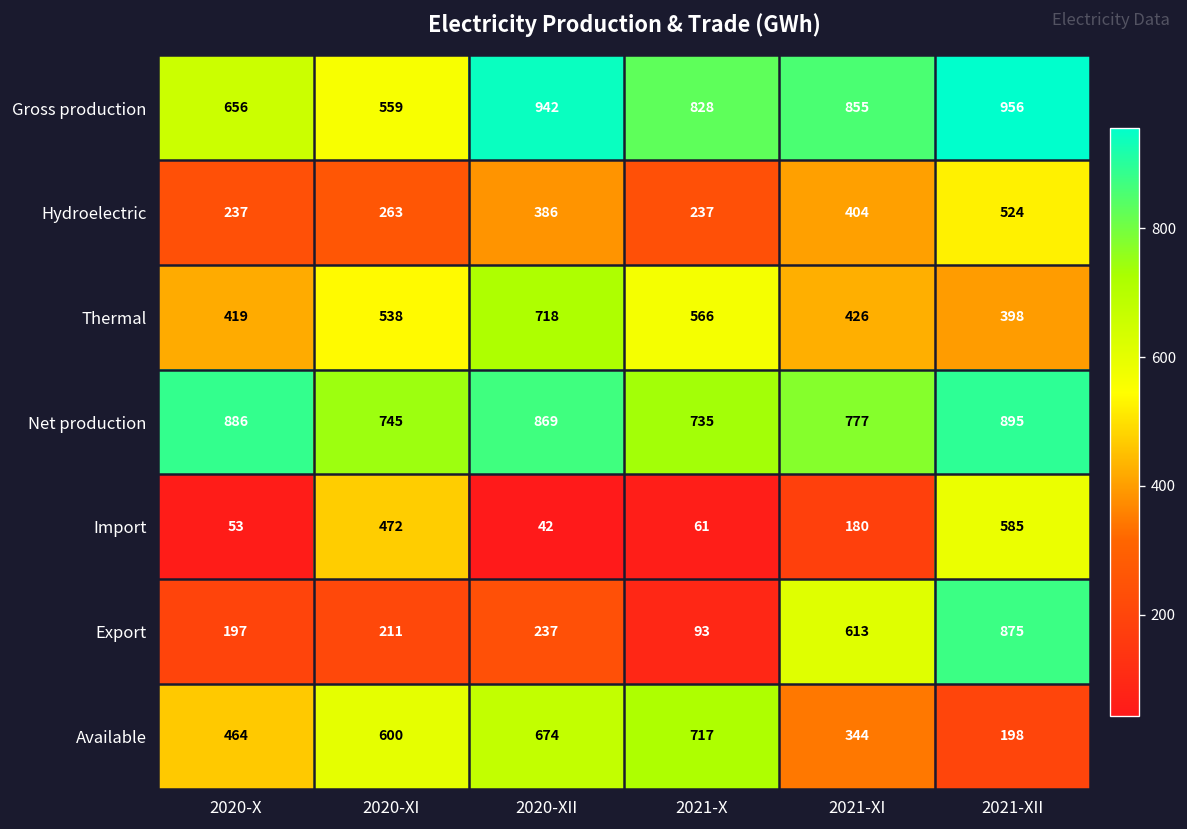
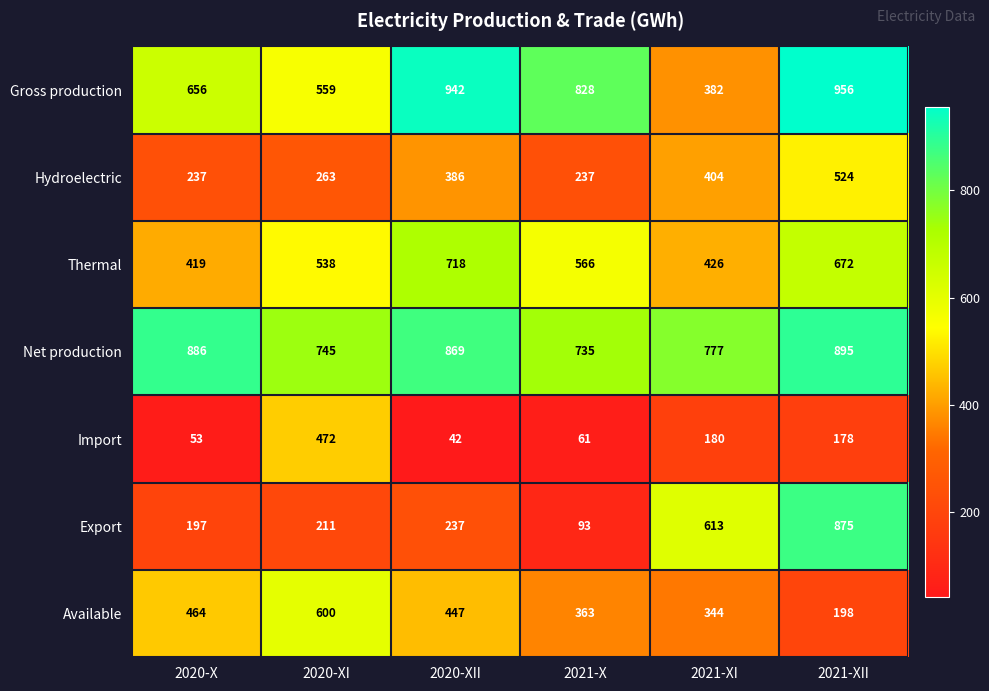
  {
    "Gross production": {
      "2020-X": 656,
      "2020-XI": 559,
      "2020-XII": 942,
      "2021-X": 828,
-     "2021-XI": 855,
+     "2021-XI": 382,
      "2021-XII": 956
    },
    "Hydroelectric": {
      "2020-X": 237,
      "2020-XI": 263,
      "2020-XII": 386,
      "2021-X": 237,
      "2021-XI": 404,
      "2021-XII": 524
    },
    "Thermal": {
      "2020-X": 419,
      "2020-XI": 538,
      "2020-XII": 718,
      "2021-X": 566,
      "2021-XI": 426,
-     "2021-XII": 398
+     "2021-XII": 672
    },
    "Net production": {
      "2020-X": 886,
      "2020-XI": 745,
      "2020-XII": 869,
      "2021-X": 735,
      "2021-XI": 777,
      "2021-XII": 895
    },
    "Import": {
      "2020-X": 53,
      "2020-XI": 472,
      "2020-XII": 42,
      "2021-X": 61,
      "2021-XI": 180,
-     "2021-XII": 585
+     "2021-XII": 178
    },
    "Export": {
      "2020-X": 197,
      "2020-XI": 211,
      "2020-XII": 237,
      "2021-X": 93,
      "2021-XI": 613,
      "2021-XII": 875
    },
    "Available": {
      "2020-X": 464,
      "2020-XI": 600,
-     "2020-XII": 674,
-     "2021-X": 717,
+     "2020-XII": 447,
+     "2021-X": 363,
      "2021-XI": 344,
      "2021-XII": 198
    }
  }
